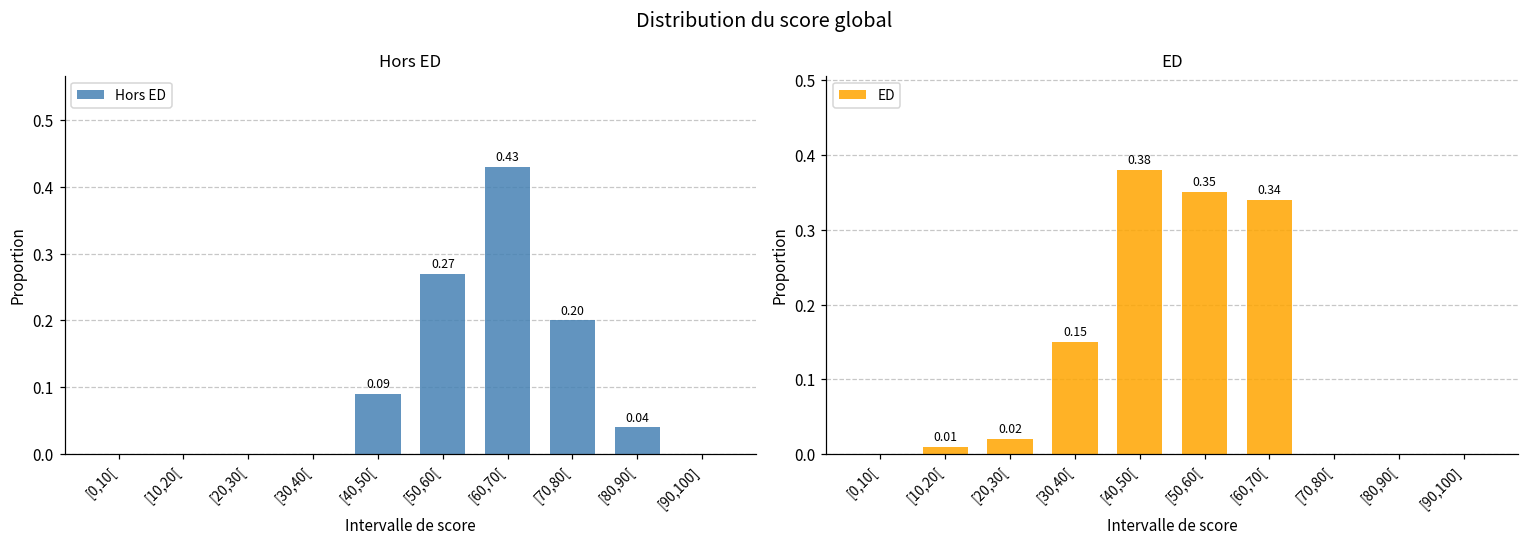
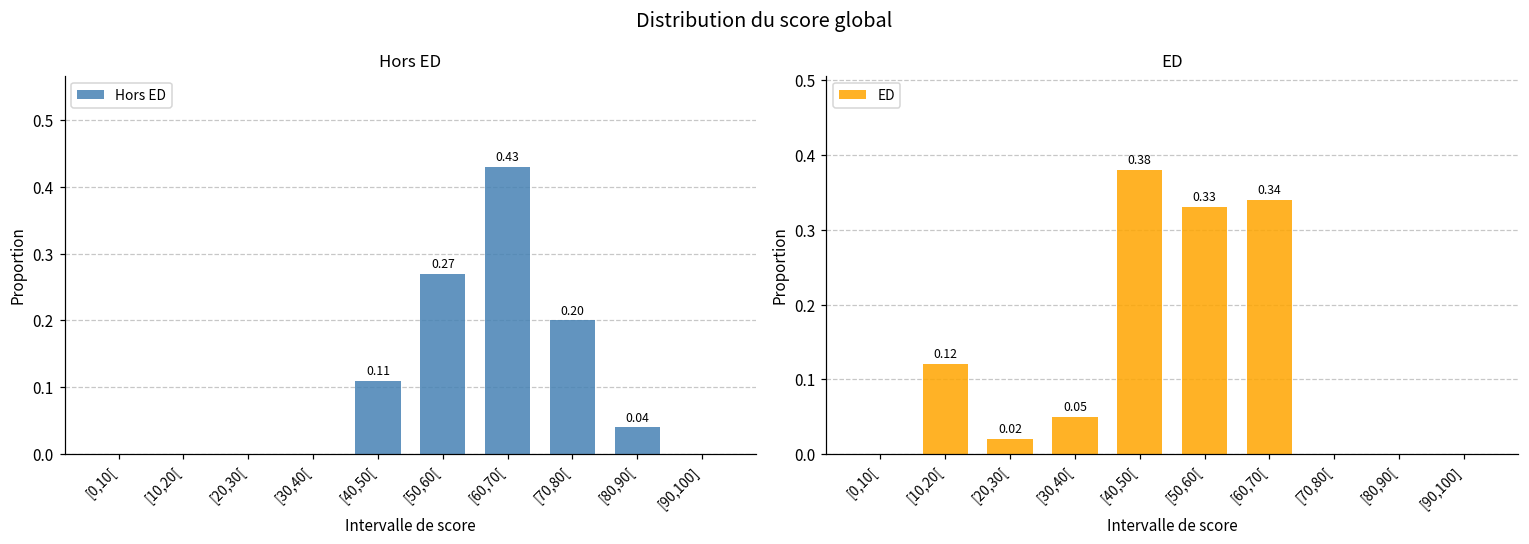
  {
    "Hors ED": {
-     "[40,50[": 0.09,
+     "[40,50[": 0.11,
      "[50,60[": 0.27,
      "[60,70[": 0.43,
      "[70,80[": 0.20,
      "[80,90[": 0.04
    },
    "ED": {
-     "[10,20[": 0.01,
+     "[10,20[": 0.12,
      "[20,30[": 0.02,
-     "[30,40[": 0.15,
+     "[30,40[": 0.05,
      "[40,50[": 0.38,
-     "[50,60[": 0.35,
+     "[50,60[": 0.33,
      "[60,70[": 0.34
    }
  }
